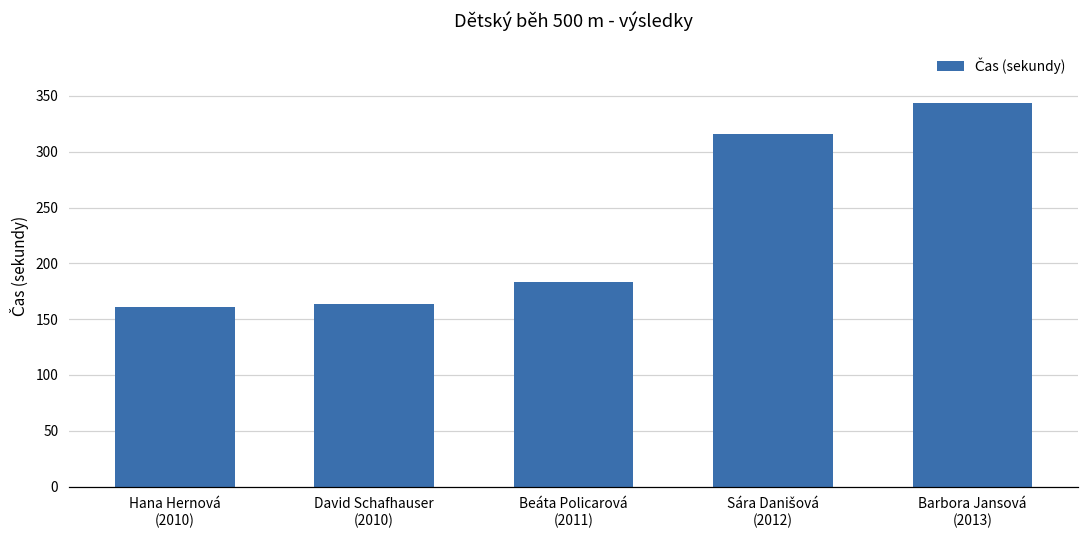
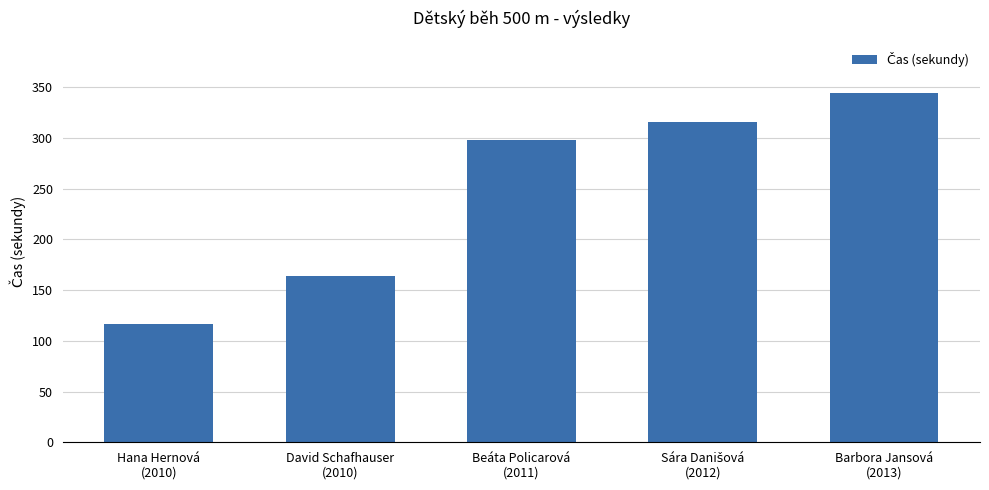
  {
-   "Hana Hernová (2010)": 161,
+   "Hana Hernová (2010)": 117,
    "David Schafhauser (2010)": 164,
-   "Beáta Policarová (2011)": 183,
+   "Beáta Policarová (2011)": 298,
    "Sára Danišová (2012)": 316,
    "Barbora Jansová (2013)": 344
  }
